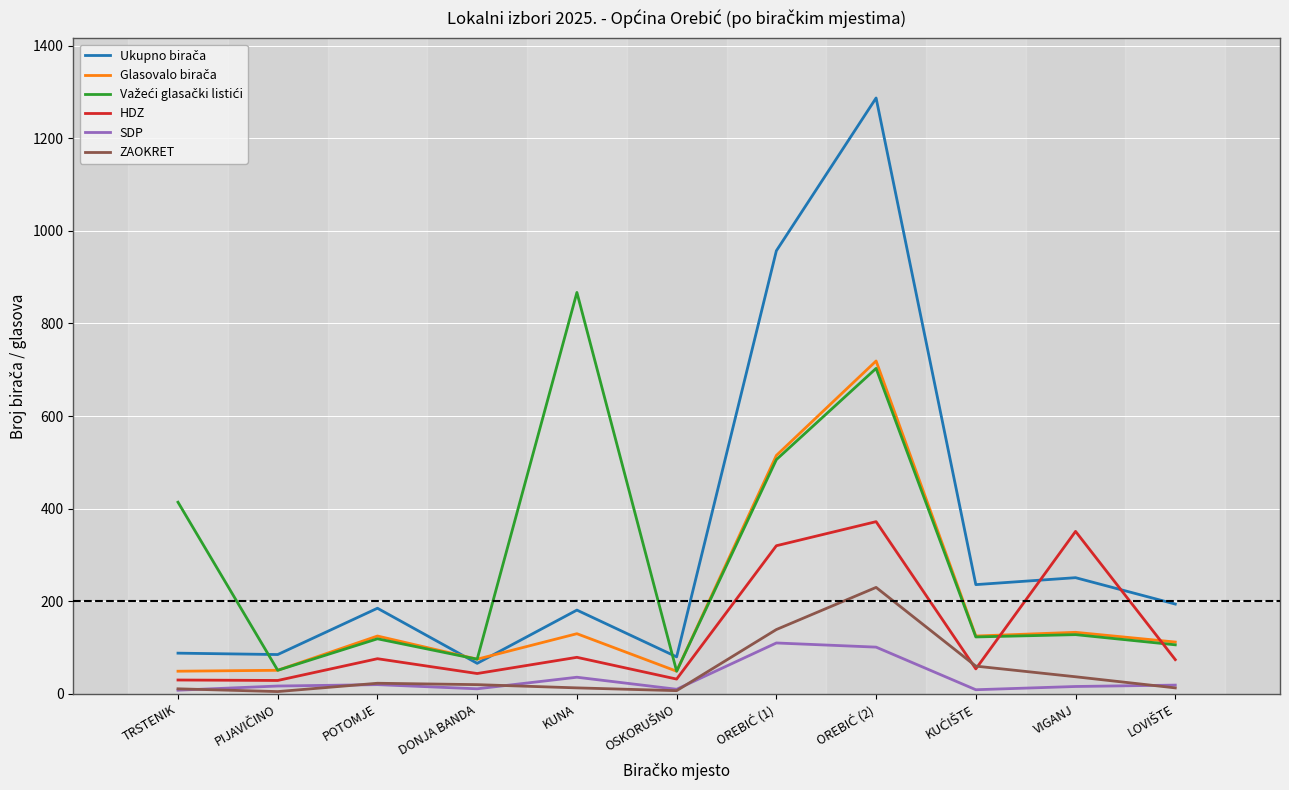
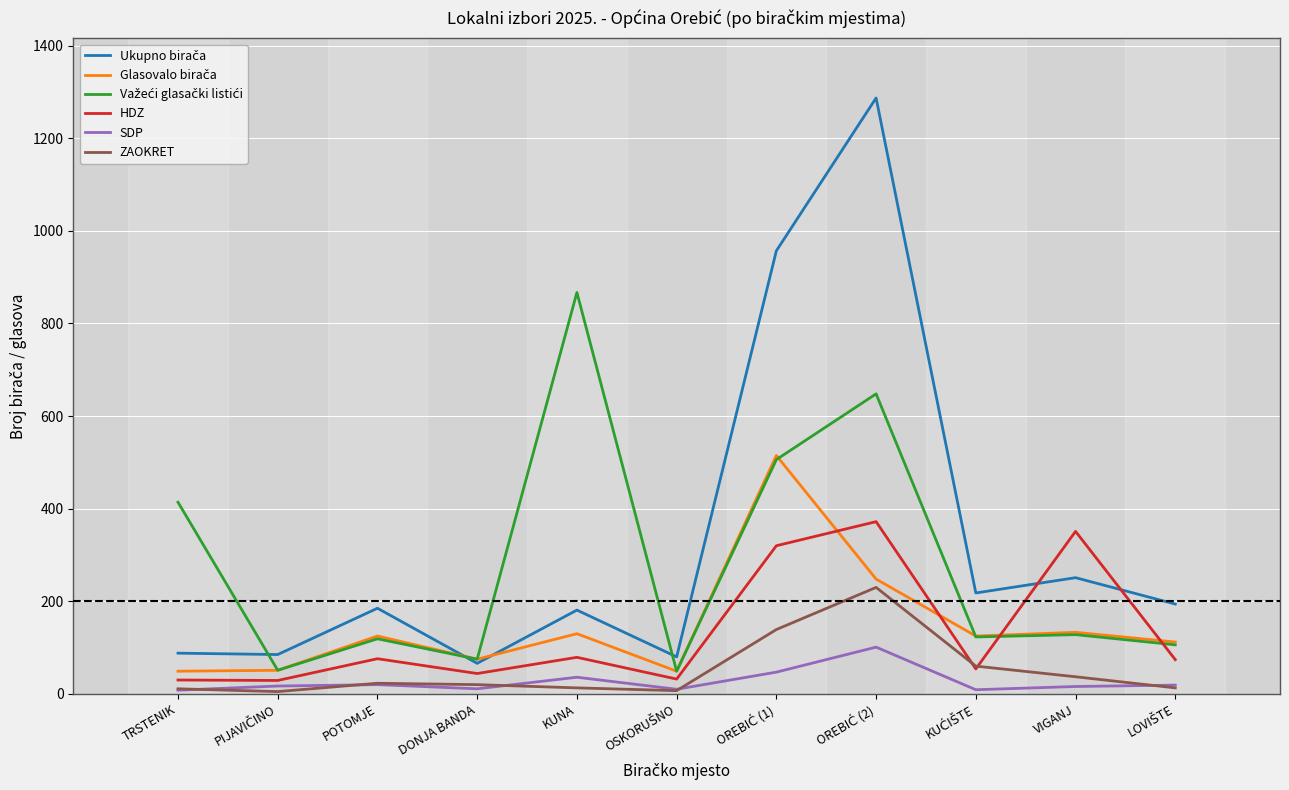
  {
    "Ukupno birača": {
      "TRSTENIK": 90,
      "PIJAVIČINO": 90,
      "POTOMJE": 190,
      "DONJA BANDA": 70,
      "KUNA": 180,
      "OSKORUŠNO": 80,
      "OREBIĆ (1)": 960,
      "OREBIĆ (2)": 1290,
-     "KUĆIŠTE": 240,
+     "KUĆIŠTE": 220,
      "VIGANJ": 250,
      "LOVIŠTE": 190
    },
    "Glasovalo birača": {
      "TRSTENIK": 50,
      "POTOMJE": 130,
      "KUNA": 130,
      "OREBIĆ (1)": 520,
-     "OREBIĆ (2)": 720,
+     "OREBIĆ (2)": 250,
      "LOVIŠTE": 110
    },
    "Važeći glasački listići": {
      "TRSTENIK": 410,
      "POTOMJE": 120,
      "KUNA": 870,
      "OREBIĆ (1)": 510,
-     "OREBIĆ (2)": 700,
+     "OREBIĆ (2)": 650,
      "LOVIŠTE": 110
    },
    "HDZ": {
      "TRSTENIK": 30,
      "PIJAVIČINO": 30,
      "POTOMJE": 80,
      "DONJA BANDA": 40,
      "KUNA": 80,
      "OSKORUŠNO": 30,
      "OREBIĆ (1)": 320,
      "OREBIĆ (2)": 370,
      "KUĆIŠTE": 50,
      "VIGANJ": 350,
      "LOVIŠTE": 70
    },
    "SDP": {
      "PIJAVIČINO": 20,
      "DONJA BANDA": 10,
      "KUNA": 40,
-     "OREBIĆ (1)": 110,
+     "OREBIĆ (1)": 50,
      "OREBIĆ (2)": 100,
      "KUĆIŠTE": 10,
      "VIGANJ": 20,
      "LOVIŠTE": 20
    },
    "ZAOKRET": {
      "PIJAVIČINO": 10,
      "DONJA BANDA": 20,
      "KUNA": 10,
      "OREBIĆ (1)": 140,
      "OREBIĆ (2)": 230,
      "KUĆIŠTE": 60,
      "VIGANJ": 40,
      "LOVIŠTE": 10
    }
  }
